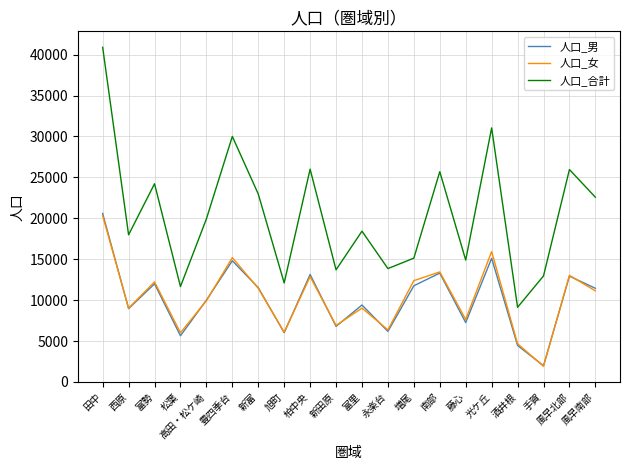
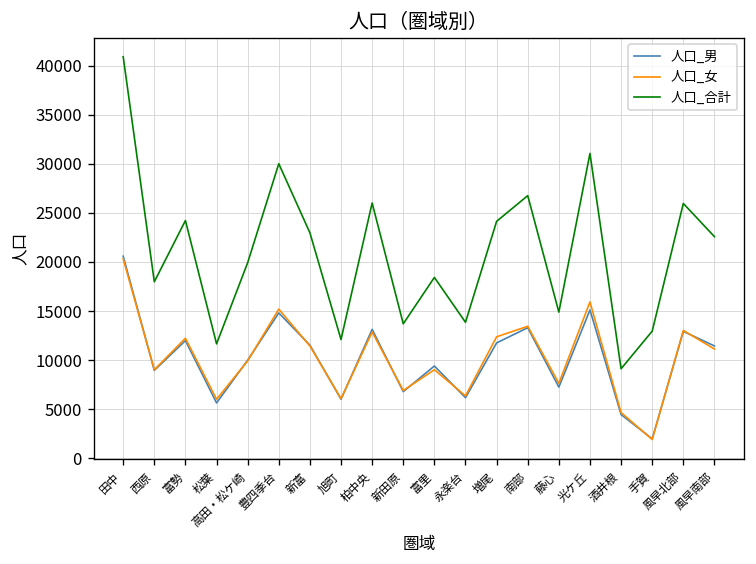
  {
    "人口_男": {
      "松葉": 6000,
      "豊四季台": 15000,
      "富里": 9000,
      "増尾": 12000,
      "藤心": 7000,
      "光ケ丘": 15000,
      "風早南部": 11000
    },
    "人口_女": {
      "松葉": 6000,
      "豊四季台": 15000,
      "富里": 9000,
      "増尾": 12000,
      "藤心": 8000,
      "光ケ丘": 16000,
      "風早南部": 11000
    },
    "人口_合計": {
      "田中": 41000,
      "西原": 18000,
      "富勢": 24000,
      "松葉": 12000,
      "高田・松ケ崎": 20000,
      "豊四季台": 30000,
      "新富": 23000,
      "旭町": 12000,
      "柏中央": 26000,
      "新田原": 14000,
      "富里": 18000,
      "永楽台": 14000,
-     "増尾": 15000,
-     "南部": 26000,
+     "増尾": 24000,
+     "南部": 27000,
      "藤心": 15000,
      "光ケ丘": 31000,
      "酒井根": 9000,
      "手賀": 13000,
      "風早北部": 26000,
      "風早南部": 23000
    }
  }
